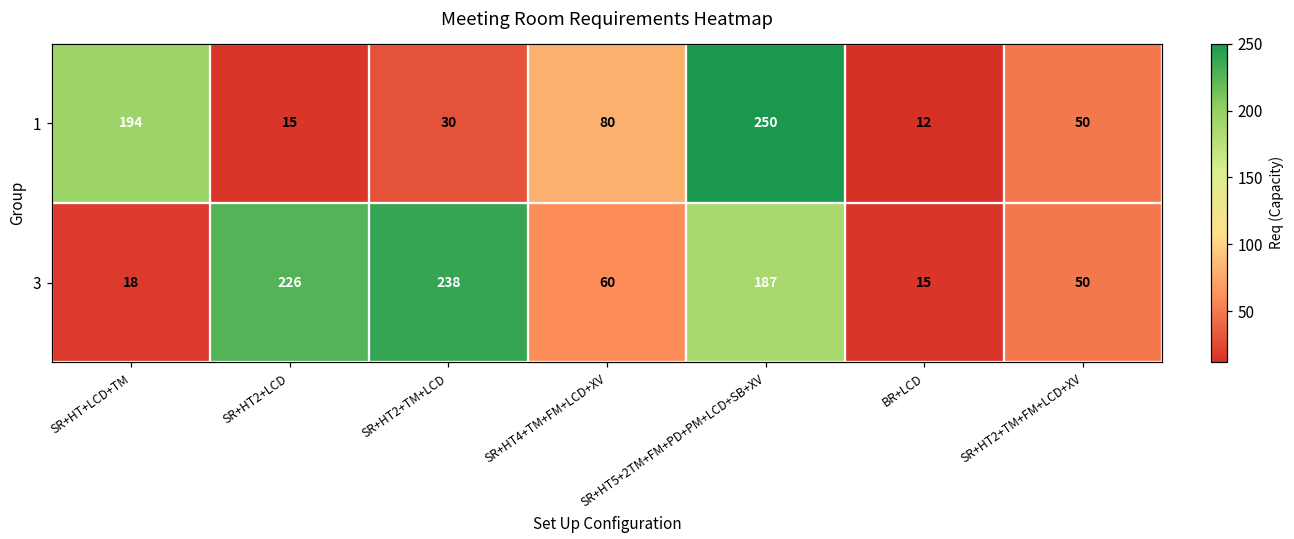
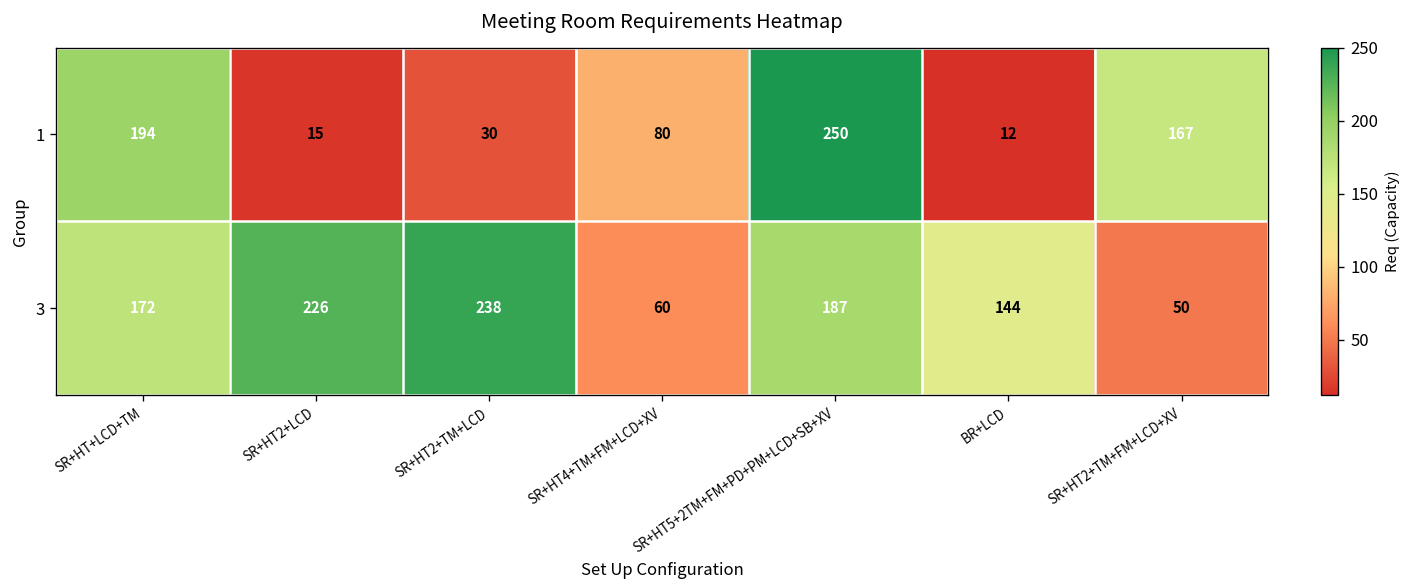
  {
    "1": {
      "SR+HT+LCD+TM": 194,
      "SR+HT2+LCD": 15,
      "SR+HT2+TM+LCD": 30,
      "SR+HT4+TM+FM+LCD+XV": 80,
      "SR+HT5+2TM+FM+PD+PM+LCD+SB+XV": 250,
      "BR+LCD": 12,
-     "SR+HT2+TM+FM+LCD+XV": 50
+     "SR+HT2+TM+FM+LCD+XV": 167
    },
    "3": {
-     "SR+HT+LCD+TM": 18,
+     "SR+HT+LCD+TM": 172,
      "SR+HT2+LCD": 226,
      "SR+HT2+TM+LCD": 238,
      "SR+HT4+TM+FM+LCD+XV": 60,
      "SR+HT5+2TM+FM+PD+PM+LCD+SB+XV": 187,
-     "BR+LCD": 15,
+     "BR+LCD": 144,
      "SR+HT2+TM+FM+LCD+XV": 50
    }
  }
